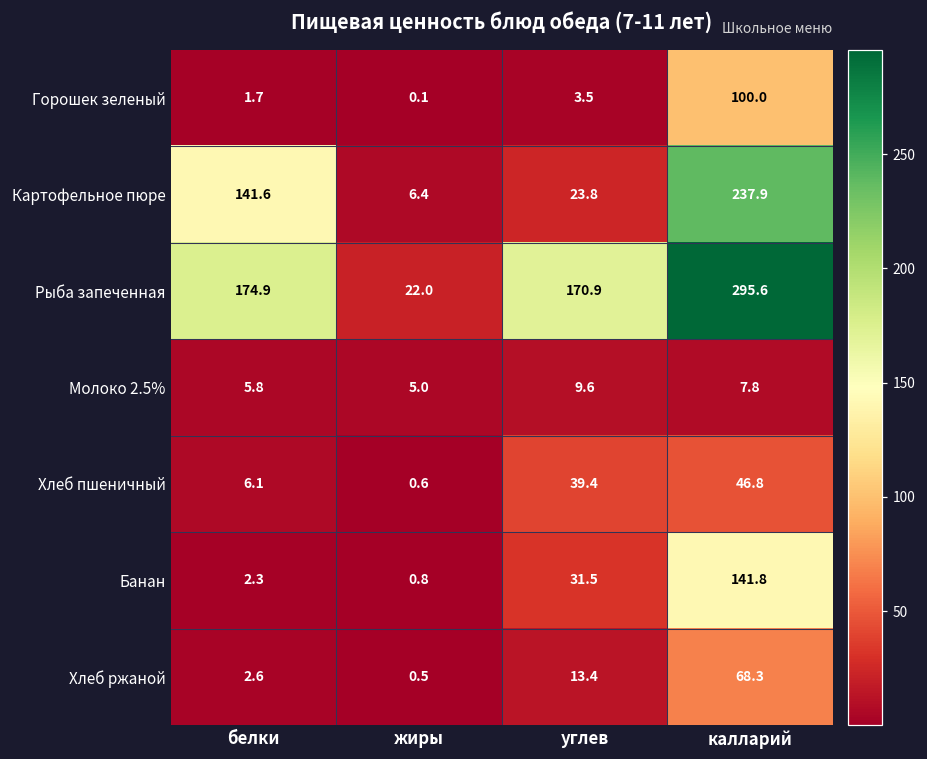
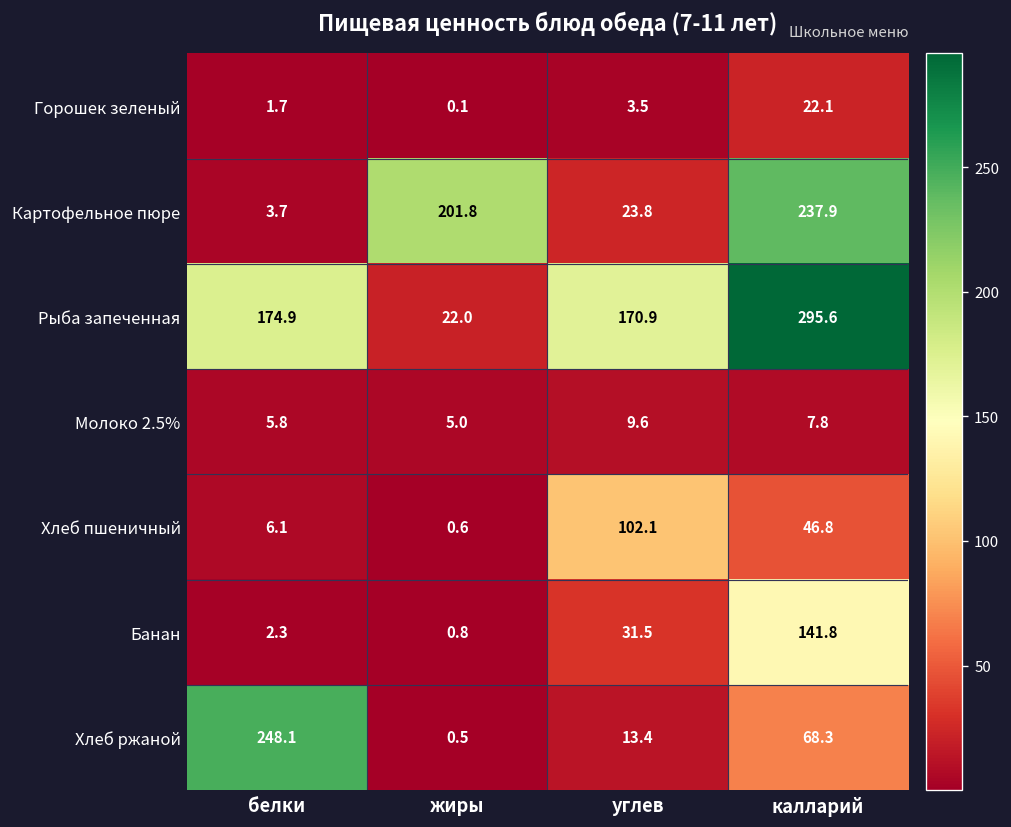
  {
    "Горошек зеленый": {
      "белки": 1.7,
      "жиры": 0.1,
      "углев": 3.5,
-     "калларий": 100.0
+     "калларий": 22.1
    },
    "Картофельное пюре": {
-     "белки": 141.6,
-     "жиры": 6.4,
+     "белки": 3.7,
+     "жиры": 201.8,
      "углев": 23.8,
      "калларий": 237.9
    },
    "Рыба запеченная": {
      "белки": 174.9,
      "жиры": 22.0,
      "углев": 170.9,
      "калларий": 295.6
    },
    "Молоко 2.5%": {
      "белки": 5.8,
      "жиры": 5.0,
      "углев": 9.6,
      "калларий": 7.8
    },
    "Хлеб пшеничный": {
      "белки": 6.1,
      "жиры": 0.6,
-     "углев": 39.4,
+     "углев": 102.1,
      "калларий": 46.8
    },
    "Банан": {
      "белки": 2.3,
      "жиры": 0.8,
      "углев": 31.5,
      "калларий": 141.8
    },
    "Хлеб ржаной": {
-     "белки": 2.6,
+     "белки": 248.1,
      "жиры": 0.5,
      "углев": 13.4,
      "калларий": 68.3
    }
  }
